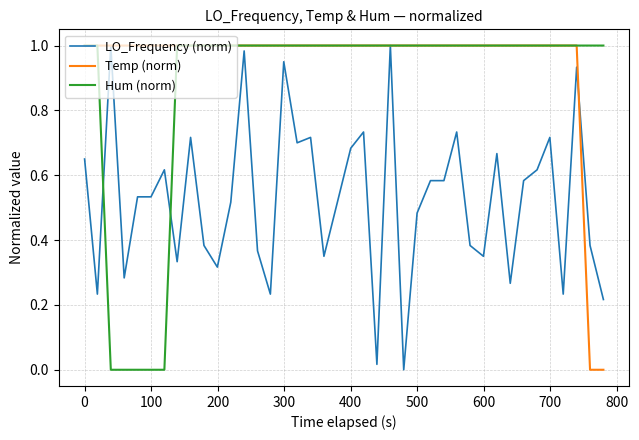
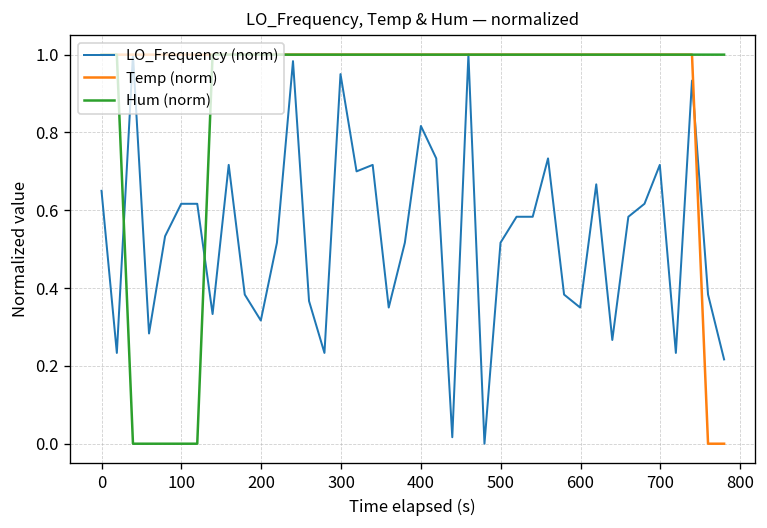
  {
    "LO_Frequency (norm)": {
      "0": 0.65,
-     "100": 0.53,
-     "400": 0.68,
-     "500": 0.48
+     "100": 0.62,
+     "400": 0.82,
+     "500": 0.52
    },
    "Hum (norm)": {
      "100": 0.00
    }
  }
